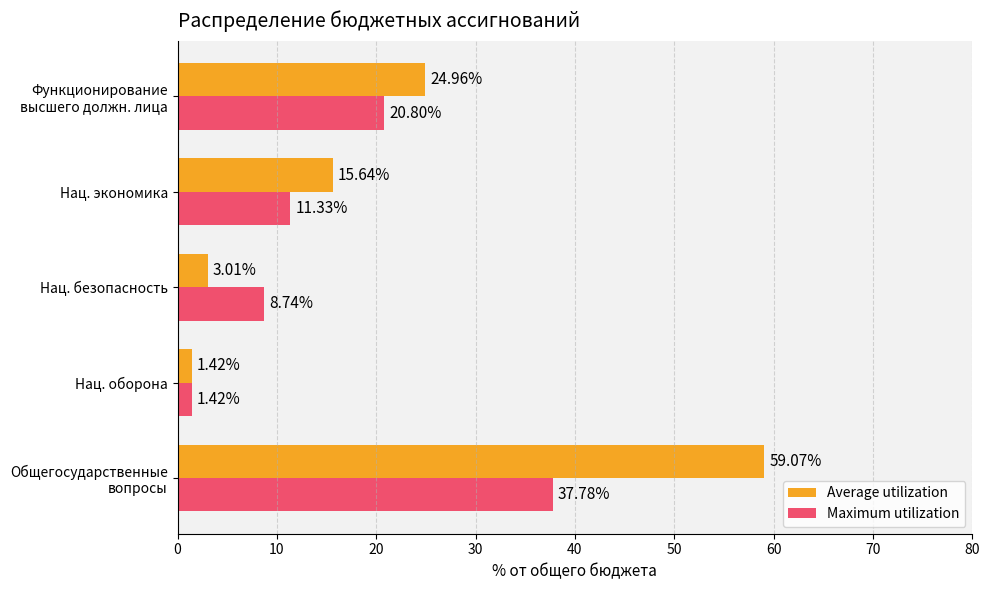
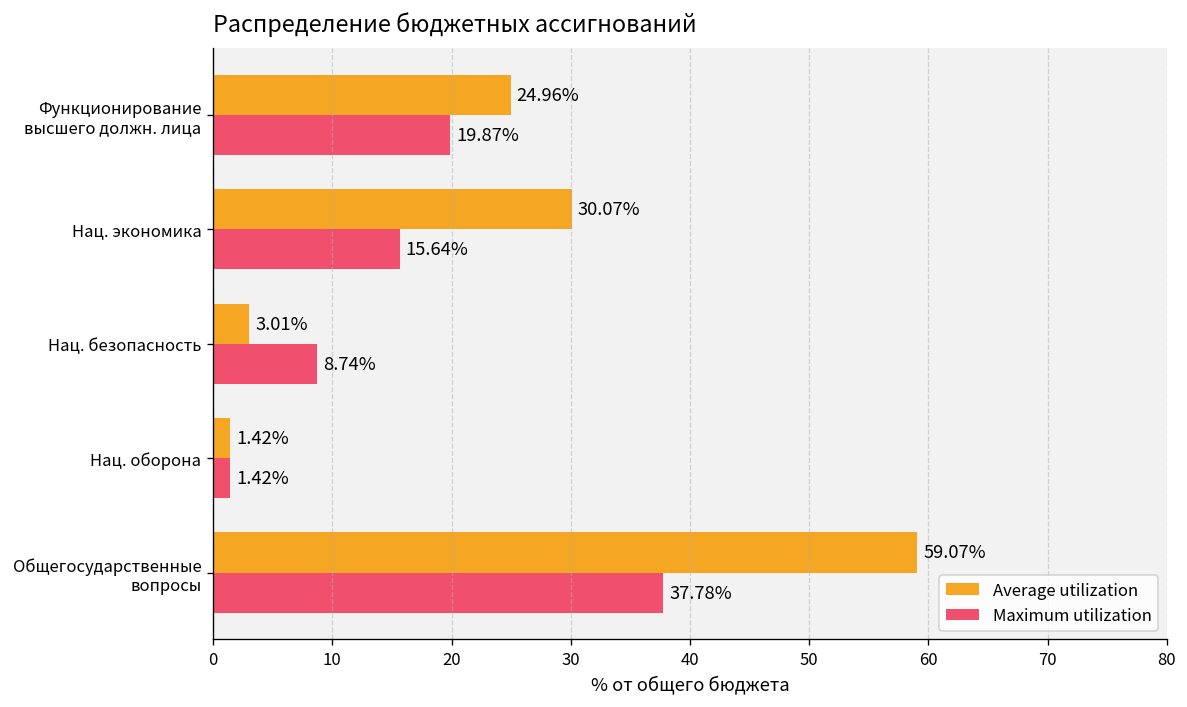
  {
    "Average utilization": {
      "Функционирование высшего должн. лица": "24.96%",
-     "Нац. экономика": "15.64%",
+     "Нац. экономика": "30.07%",
      "Нац. безопасность": "3.01%",
      "Нац. оборона": "1.42%",
      "Общегосударственные вопросы": "59.07%"
    },
    "Maximum utilization": {
-     "Функционирование высшего должн. лица": "20.80%",
-     "Нац. экономика": "11.33%",
+     "Функционирование высшего должн. лица": "19.87%",
+     "Нац. экономика": "15.64%",
      "Нац. безопасность": "8.74%",
      "Нац. оборона": "1.42%",
      "Общегосударственные вопросы": "37.78%"
    }
  }
